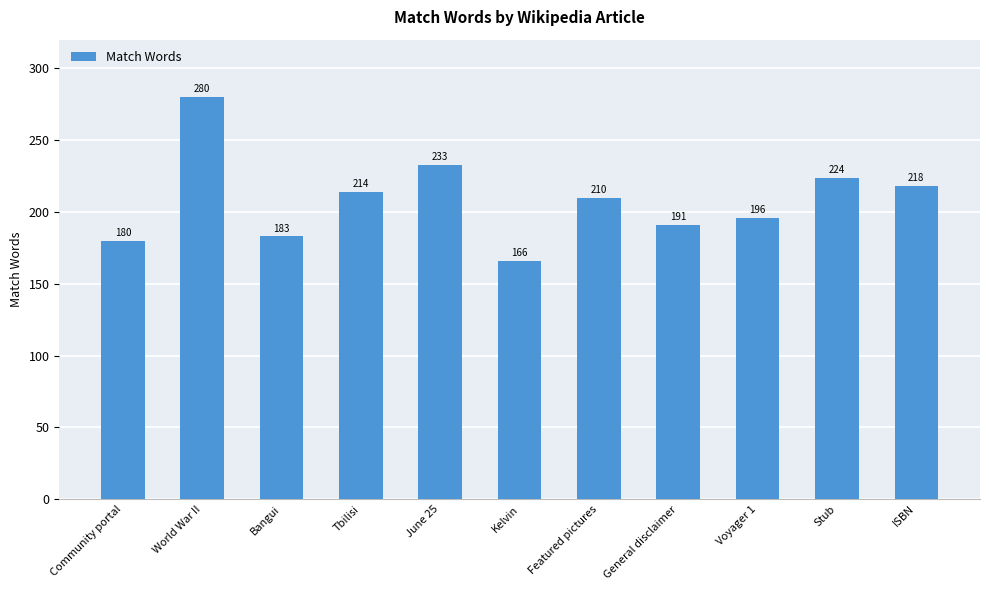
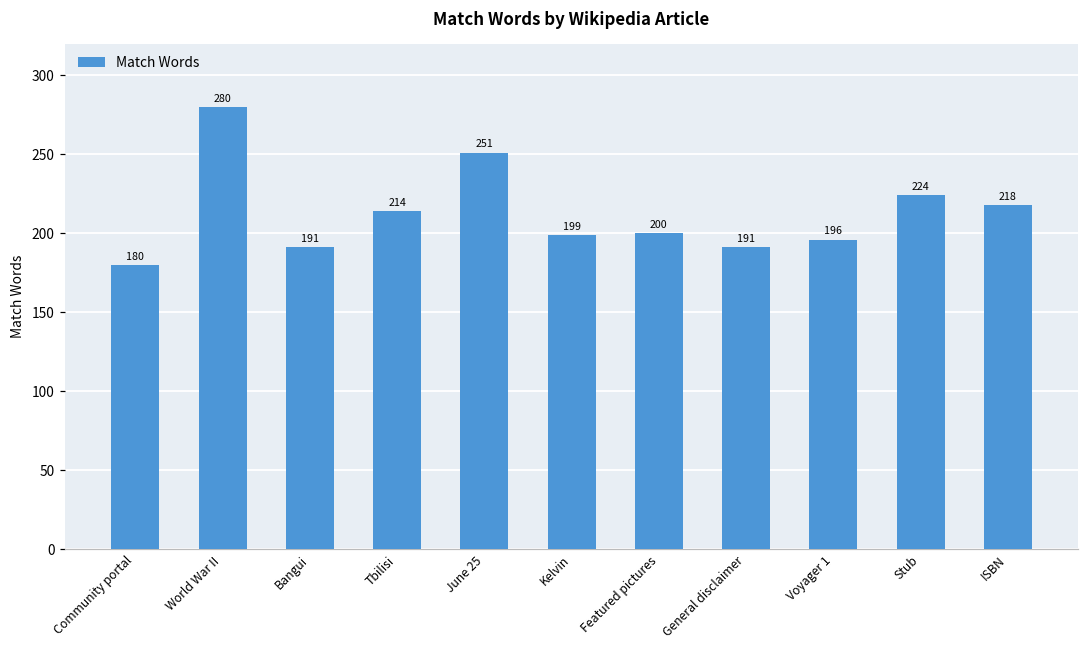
  {
    "Community portal": 180,
    "World War II": 280,
-   "Bangui": 183,
+   "Bangui": 191,
    "Tbilisi": 214,
-   "June 25": 233,
-   "Kelvin": 166,
-   "Featured pictures": 210,
+   "June 25": 251,
+   "Kelvin": 199,
+   "Featured pictures": 200,
    "General disclaimer": 191,
    "Voyager 1": 196,
    "Stub": 224,
    "ISBN": 218
  }
